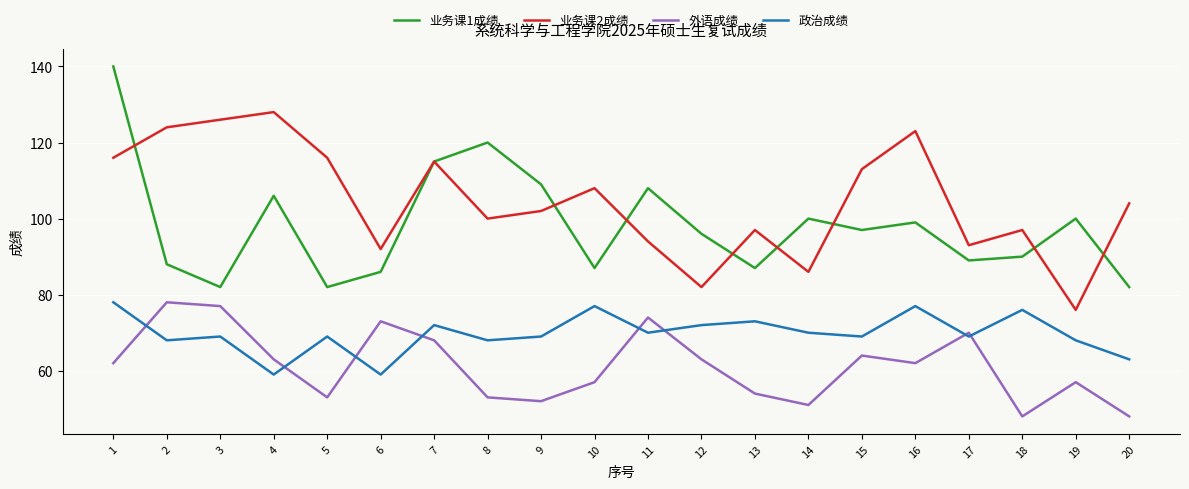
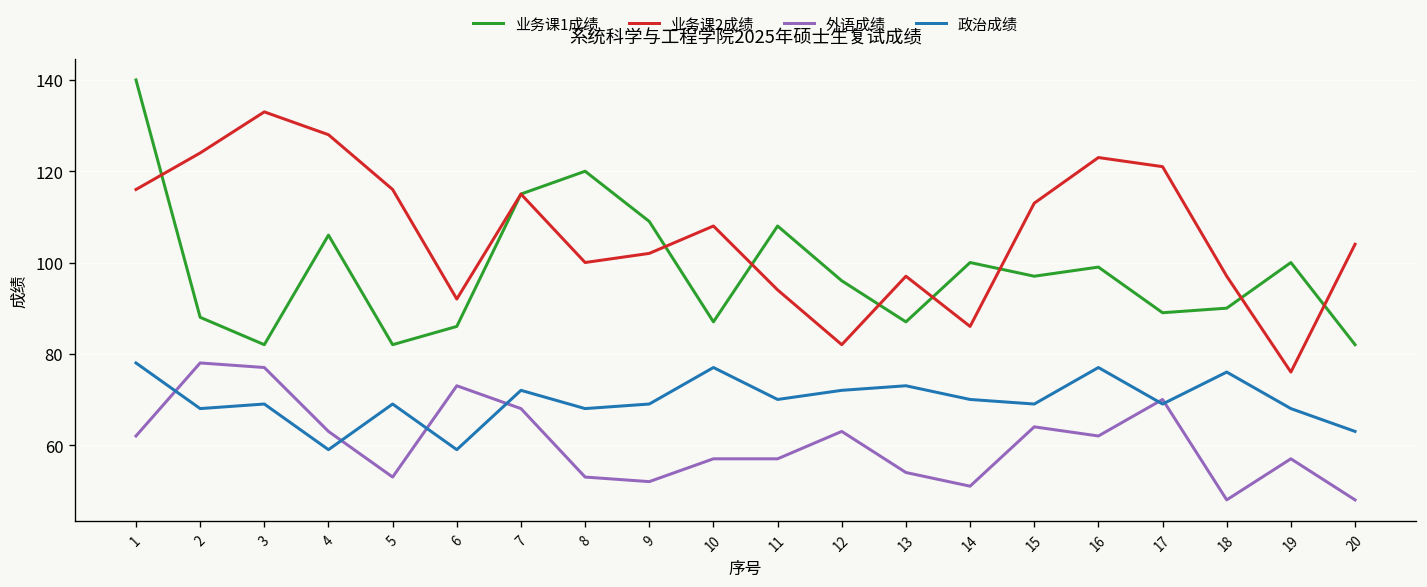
  {
    "业务课1成绩": {
      "1": 140,
      "2": 88,
      "3": 82,
      "4": 106,
      "5": 82,
      "6": 86,
      "8": 120,
      "9": 109,
      "10": 87,
      "11": 108,
      "12": 96,
      "13": 87,
      "14": 100,
      "15": 97,
      "16": 99,
      "17": 89,
      "18": 90,
      "19": 100,
      "20": 82
    },
    "业务课2成绩": {
      "1": 116,
      "2": 124,
-     "3": 126,
+     "3": 133,
      "4": 128,
      "5": 116,
      "6": 92,
      "8": 100,
      "9": 102,
      "10": 108,
      "11": 94,
      "12": 82,
      "13": 97,
      "14": 86,
      "15": 113,
      "16": 123,
-     "17": 93,
+     "17": 121,
      "18": 97,
      "19": 76,
      "20": 104
    },
    "外语成绩": {
      "1": 62,
      "2": 78,
      "3": 77,
      "4": 63,
      "5": 53,
      "6": 73,
      "7": 68,
      "8": 53,
      "9": 52,
      "10": 57,
-     "11": 74,
+     "11": 57,
      "12": 63,
      "13": 54,
      "14": 51,
      "15": 64,
      "16": 62,
      "17": 70,
      "18": 48,
      "19": 57,
      "20": 48
    },
    "政治成绩": {
      "1": 78,
      "2": 68,
      "3": 69,
      "4": 59,
      "5": 69,
      "6": 59,
      "7": 72,
      "8": 68,
      "9": 69,
      "10": 77,
      "11": 70,
      "12": 72,
      "13": 73,
      "14": 70,
      "15": 69,
      "16": 77,
      "17": 69,
      "18": 76,
      "19": 68,
      "20": 63
    }
  }
